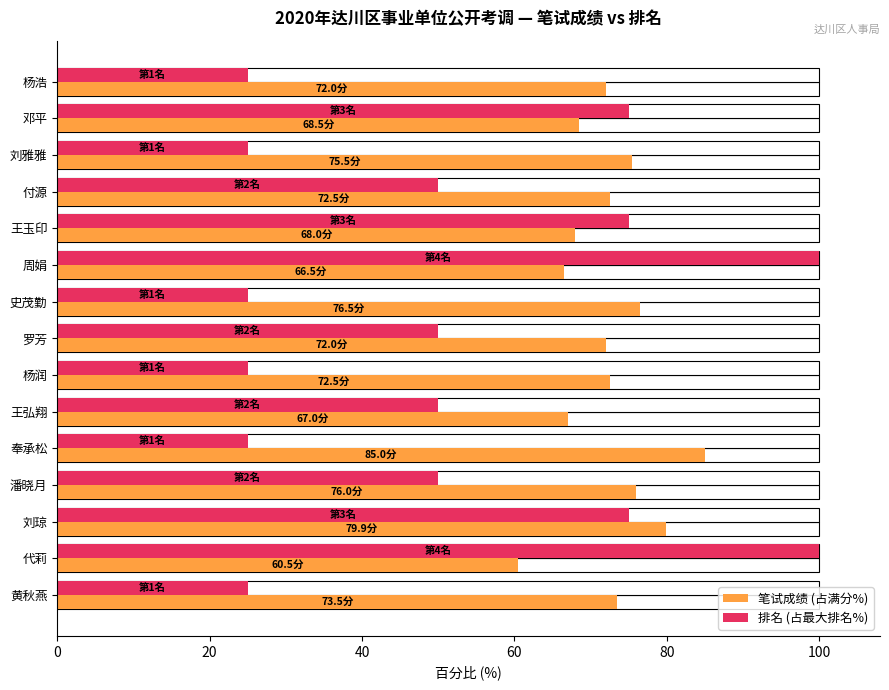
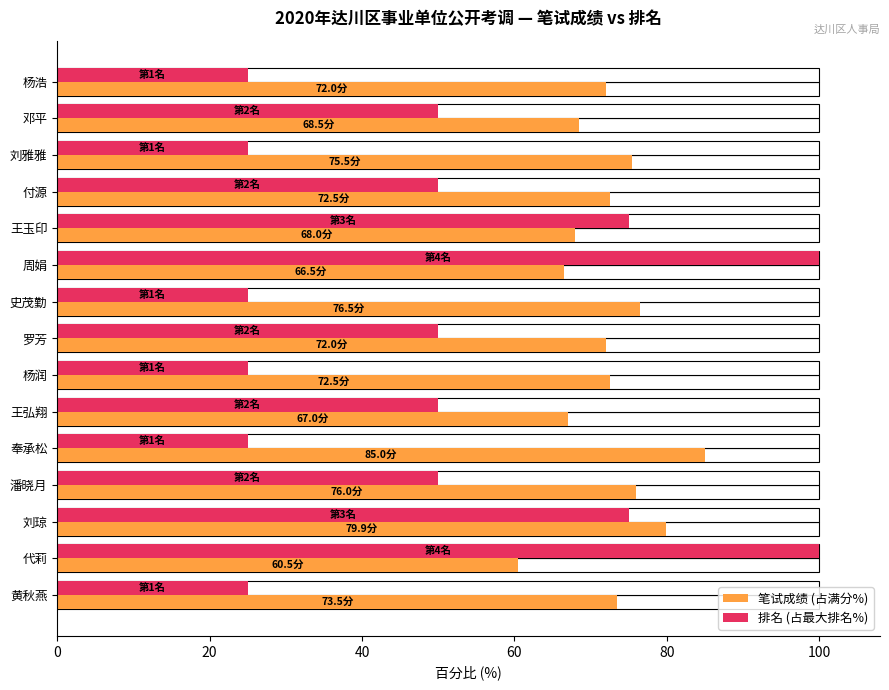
  {
    "排名 (占最大排名%)": {
-     "邓平": "3名"
+     "邓平": "2名"
    }
  }
